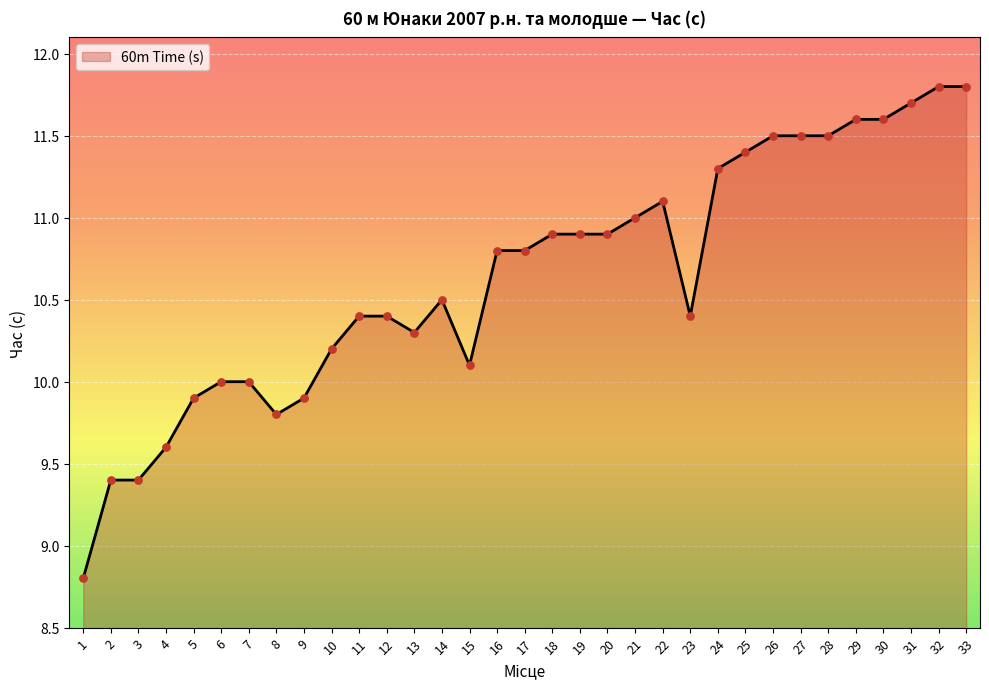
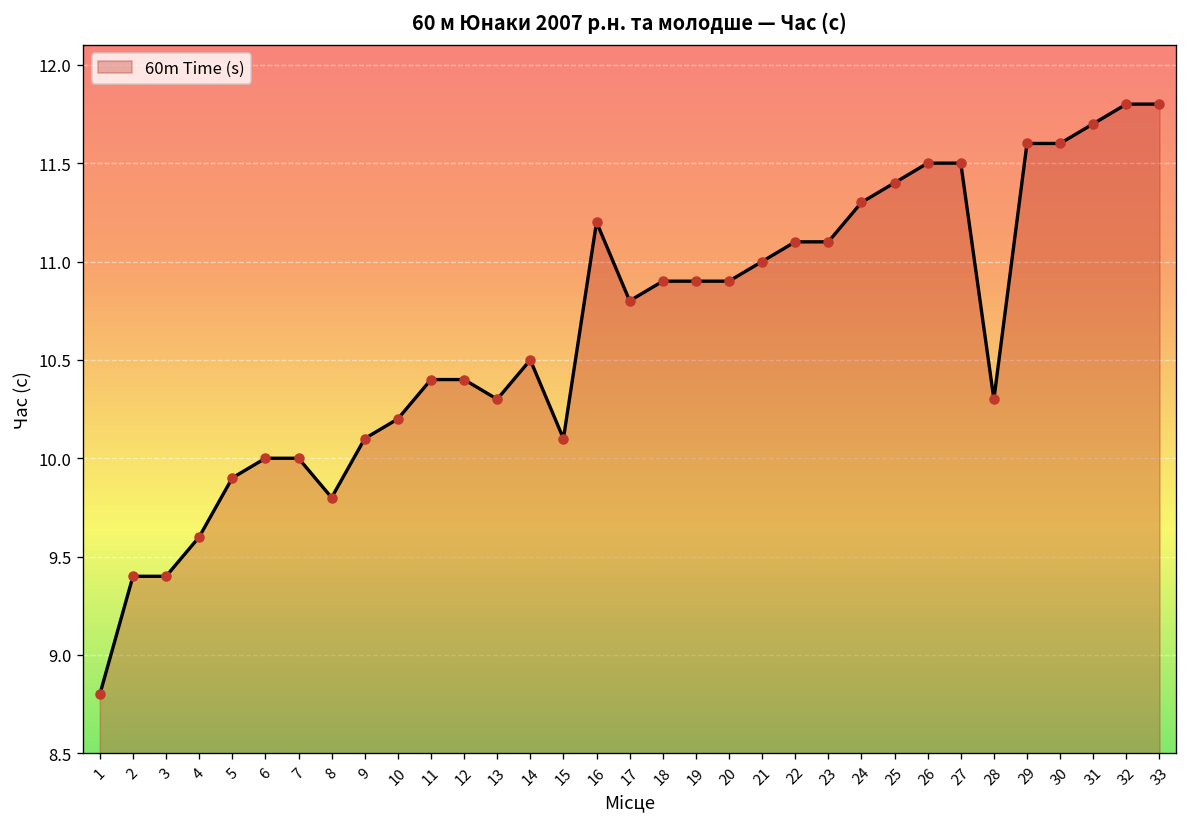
  {
    "1": 8.8,
    "2": 9.4,
    "3": 9.4,
    "4": 9.6,
    "5": 9.9,
    "6": 10.0,
    "7": 10.0,
    "8": 9.8,
-   "9": 9.9,
+   "9": 10.1,
    "10": 10.2,
    "11": 10.4,
    "12": 10.4,
    "13": 10.3,
    "14": 10.5,
    "15": 10.1,
-   "16": 10.8,
+   "16": 11.2,
    "17": 10.8,
    "18": 10.9,
    "19": 10.9,
    "20": 10.9,
    "21": 11.0,
    "22": 11.1,
-   "23": 10.4,
+   "23": 11.1,
    "24": 11.3,
    "25": 11.4,
    "26": 11.5,
    "27": 11.5,
-   "28": 11.5,
+   "28": 10.3,
    "29": 11.6,
    "30": 11.6,
    "31": 11.7,
    "32": 11.8,
    "33": 11.8
  }
